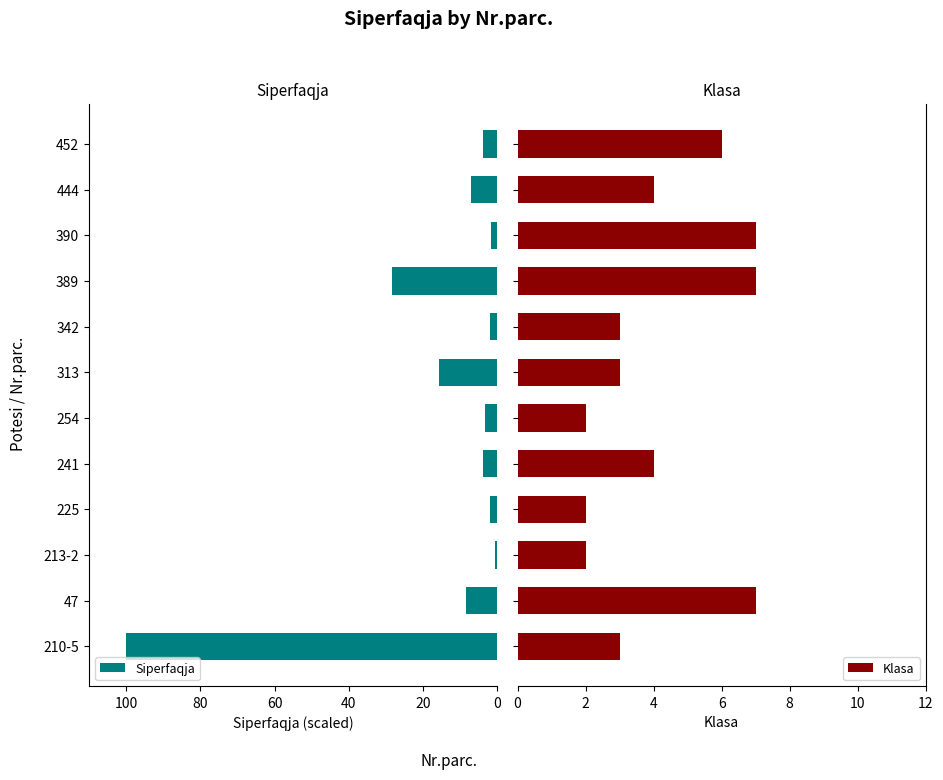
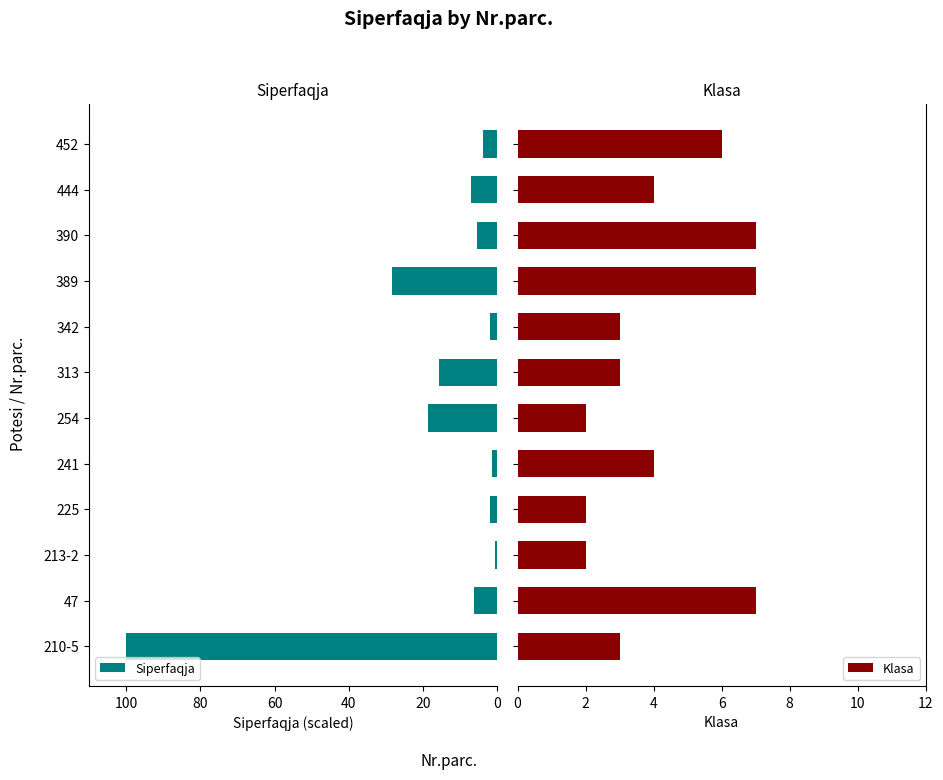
  {
    "Siperfaqja": {
      "452": 4,
      "444": 7,
-     "390": 2,
+     "390": 5,
      "389": 28,
      "342": 2,
      "313": 16,
-     "254": 3,
-     "241": 4,
+     "254": 19,
+     "241": 1,
      "225": 2,
-     "47": 8,
+     "47": 6,
      "210-5": 100
    }
  }
